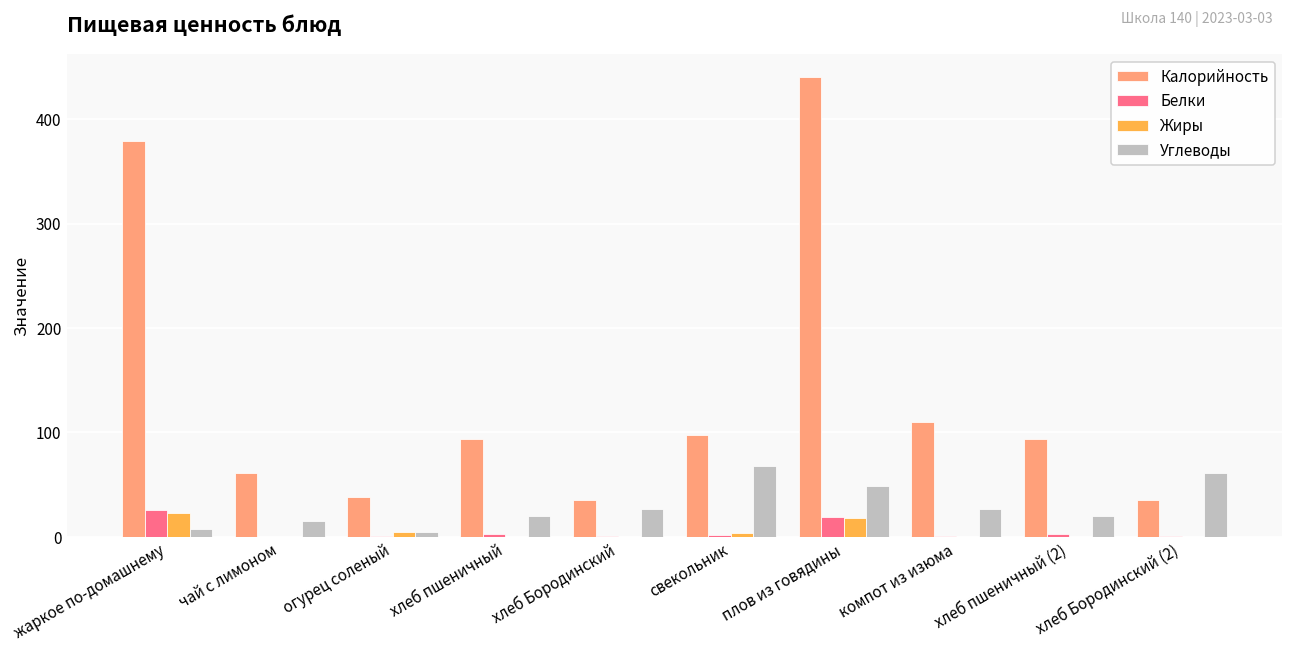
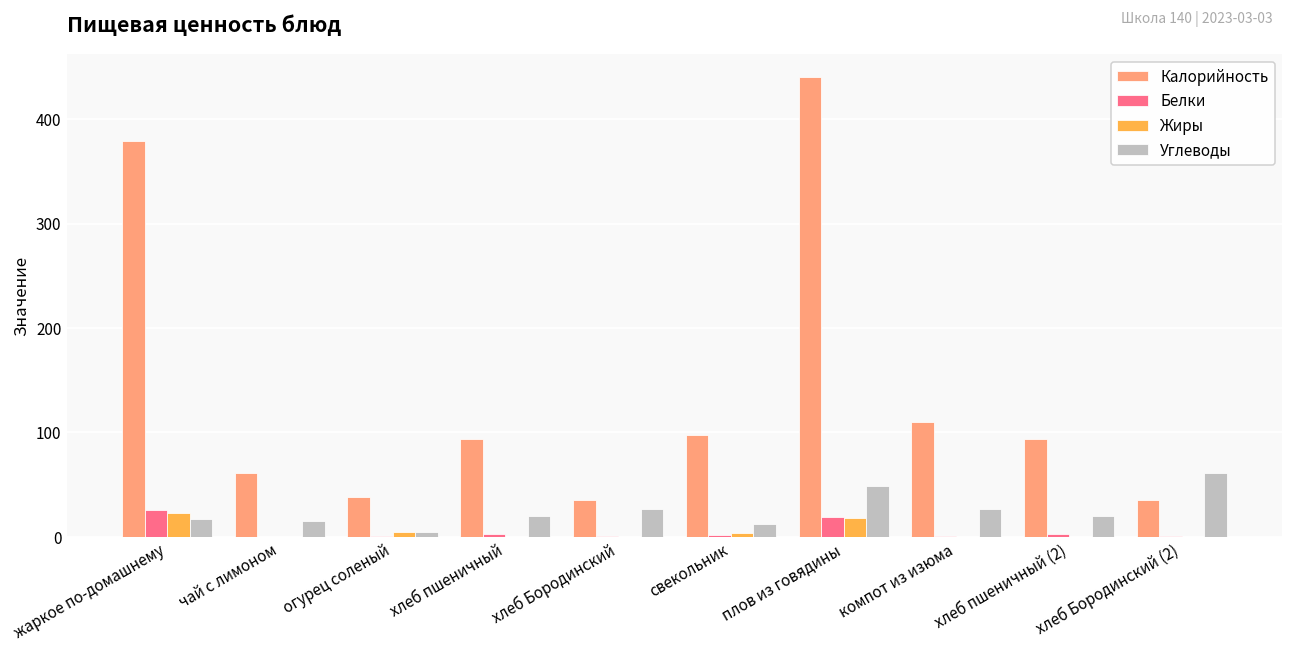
  {
    "Углеводы": {
-     "жаркое по-домашнему": 10,
+     "жаркое по-домашнему": 20,
      "чай с лимоном": 20,
      "огурец соленый": 10,
      "хлеб пшеничный": 20,
      "хлеб Бородинский": 30,
-     "свекольник": 70,
+     "свекольник": 10,
      "плов из говядины": 50,
      "компот из изюма": 30,
      "хлеб пшеничный (2)": 20,
      "хлеб Бородинский (2)": 60
    }
  }
